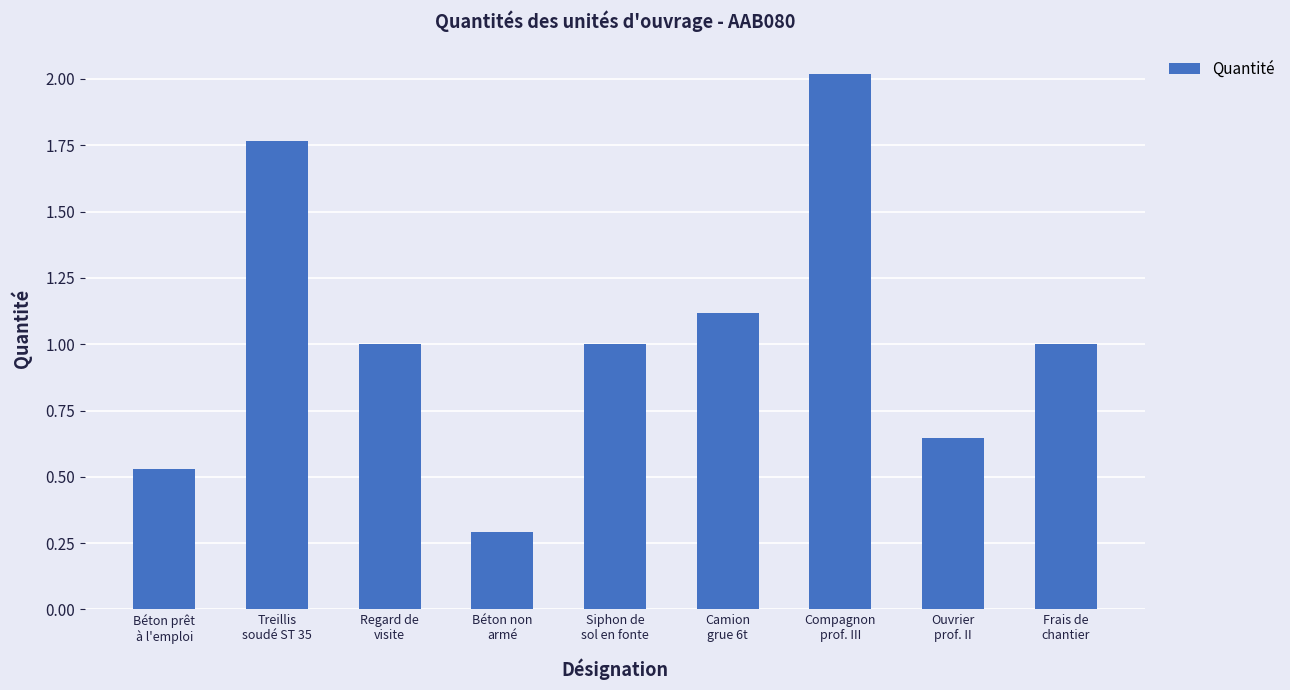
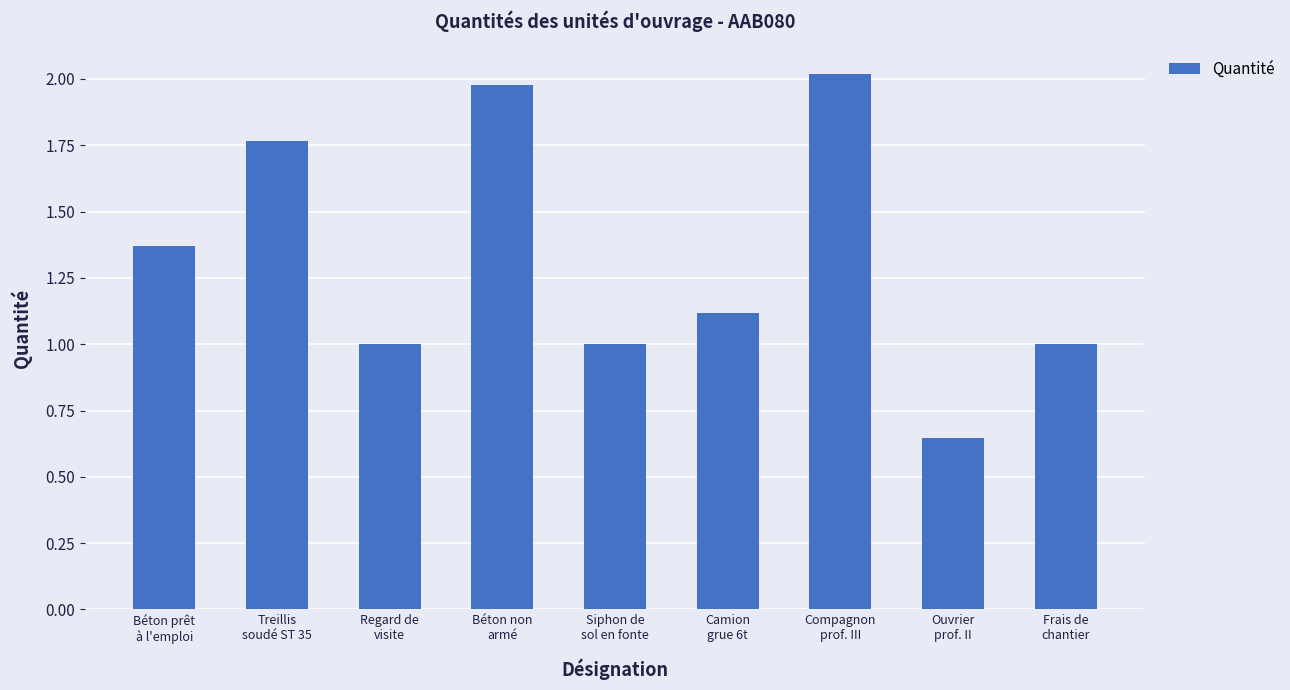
  {
-   "Béton prêt à l'emploi": 0.53,
+   "Béton prêt à l'emploi": 1.37,
    "Treillis soudé ST 35": 1.77,
    "Regard de visite": 1.00,
-   "Béton non armé": 0.29,
+   "Béton non armé": 1.98,
    "Siphon de sol en fonte": 1.00,
    "Camion grue 6t": 1.12,
    "Compagnon prof. III": 2.02,
    "Ouvrier prof. II": 0.65,
    "Frais de chantier": 1.00
  }
